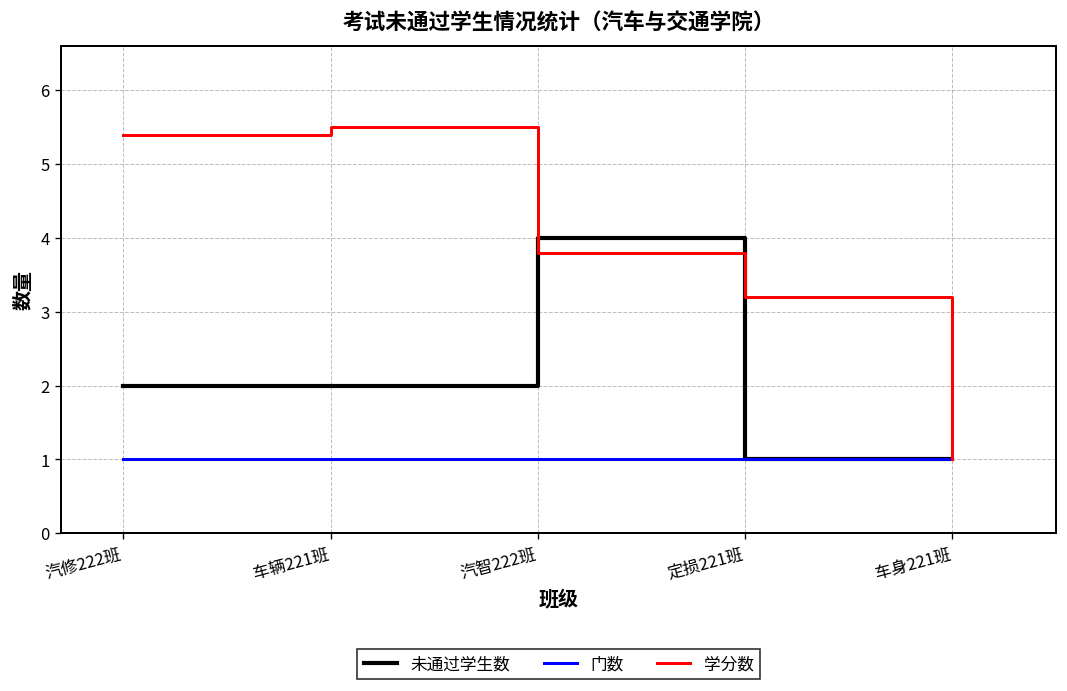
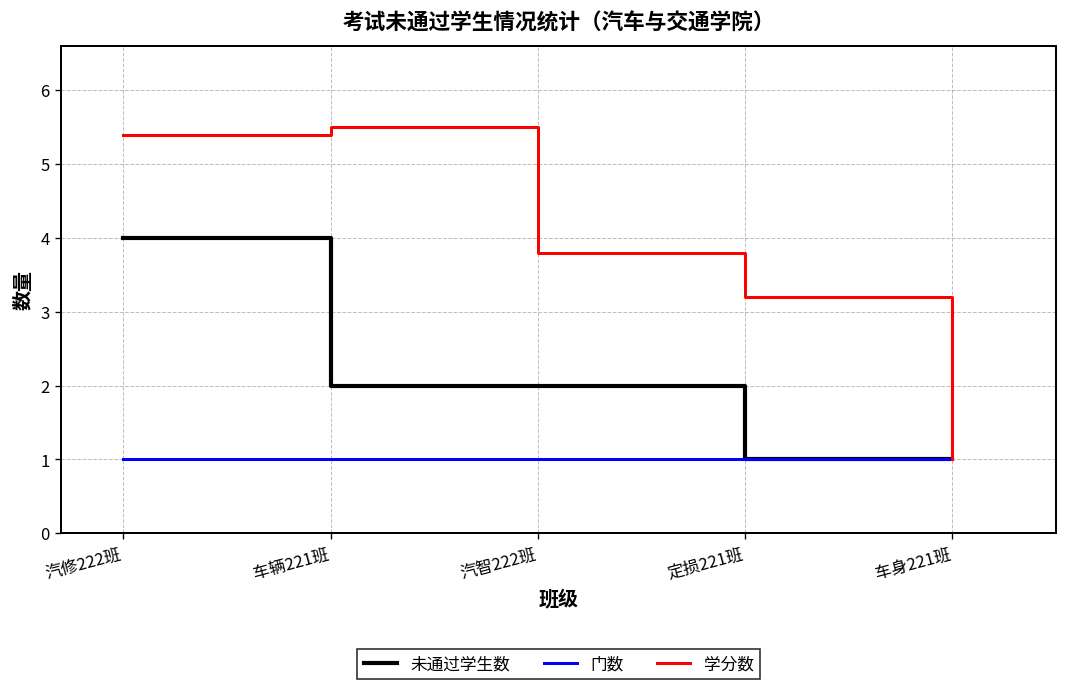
  {
    "未通过学生数": {
-     "汽修222班": 2,
+     "汽修222班": 4,
      "车辆221班": 2,
-     "汽智222班": 4
+     "汽智222班": 2
    },
    "门数": {
      "汽修222班": 1,
      "车辆221班": 1,
      "汽智222班": 1
    },
    "学分数": {
      "汽修222班": 5.4,
      "车辆221班": 5.5,
      "汽智222班": 3.8,
      "定损221班": 3.2
    }
  }
